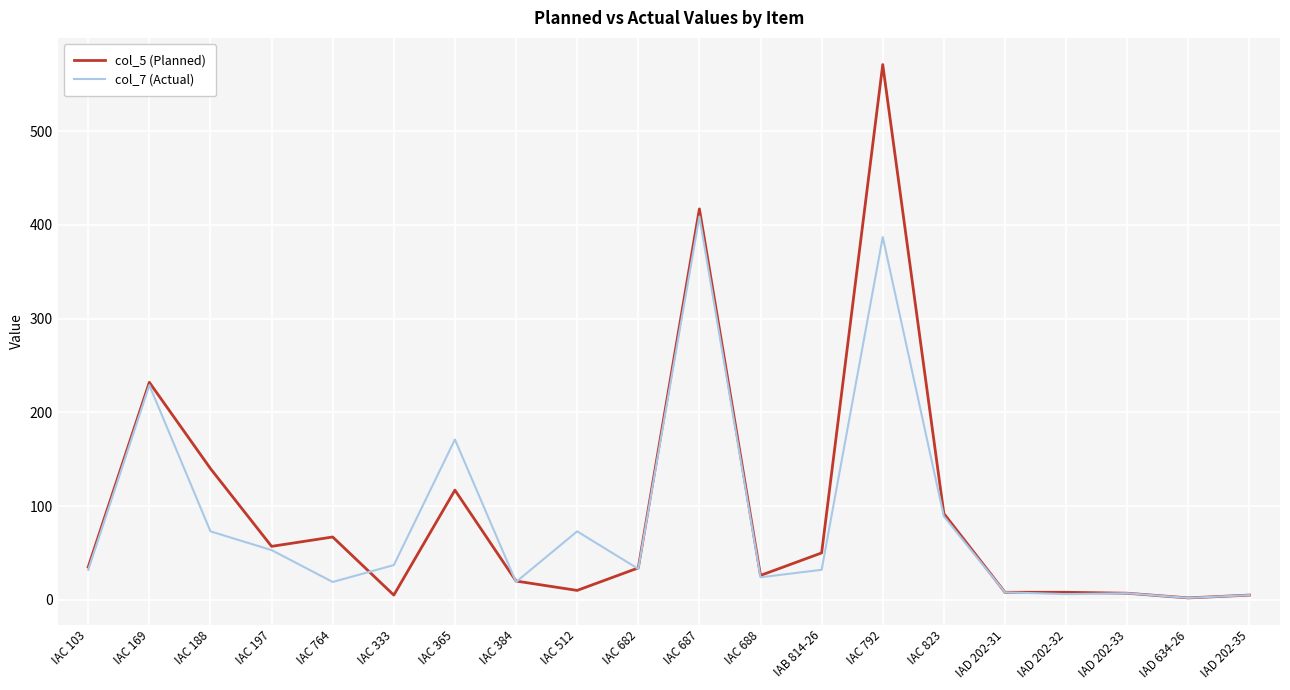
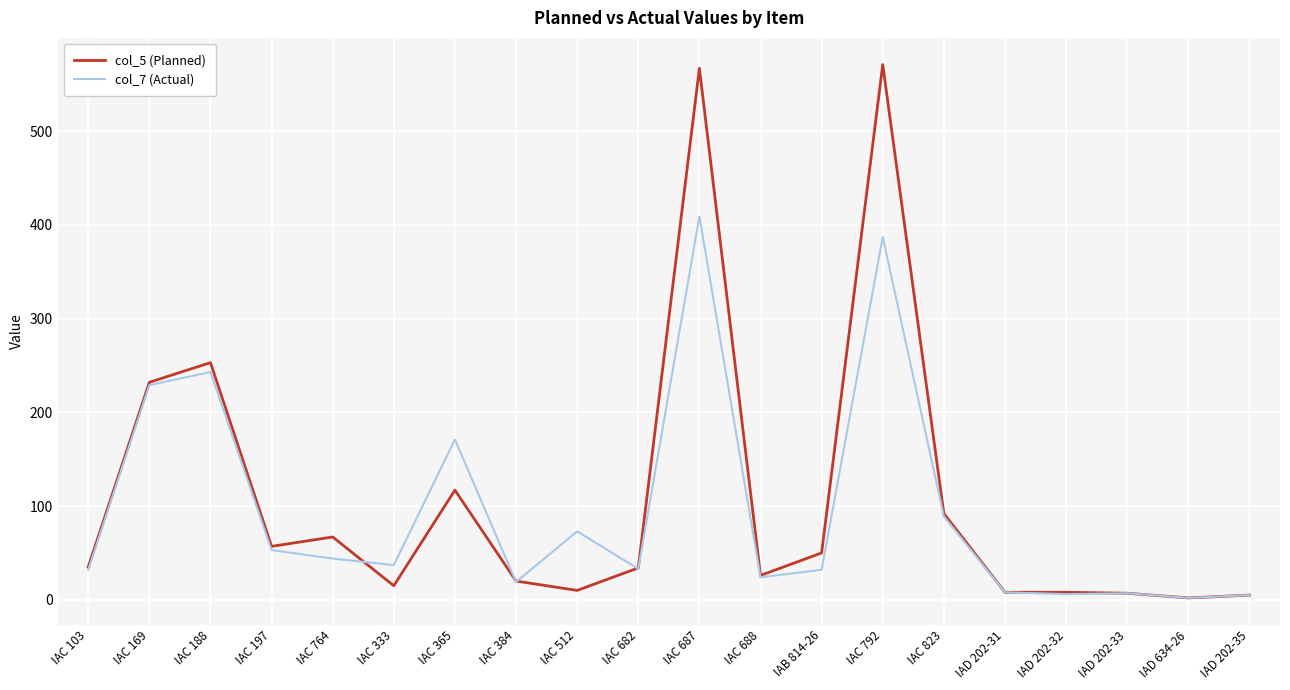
  {
    "col_5 (Planned)": {
      "IAC 103": 40,
      "IAC 169": 230,
-     "IAC 188": 140,
+     "IAC 188": 250,
      "IAC 197": 60,
      "IAC 764": 70,
-     "IAC 333": 10,
+     "IAC 333": 20,
      "IAC 365": 120,
      "IAC 512": 10,
-     "IAC 687": 420,
+     "IAC 687": 570,
      "IAB 814-26": 50,
      "IAC 792": 570,
      "IAC 823": 90
    },
    "col_7 (Actual)": {
      "IAC 103": 30,
      "IAC 169": 230,
-     "IAC 188": 70,
+     "IAC 188": 240,
      "IAC 197": 50,
-     "IAC 764": 20,
+     "IAC 764": 40,
      "IAC 333": 40,
      "IAC 365": 170,
      "IAC 512": 70,
      "IAC 687": 410,
      "IAB 814-26": 30,
      "IAC 792": 390,
      "IAC 823": 90
    }
  }
